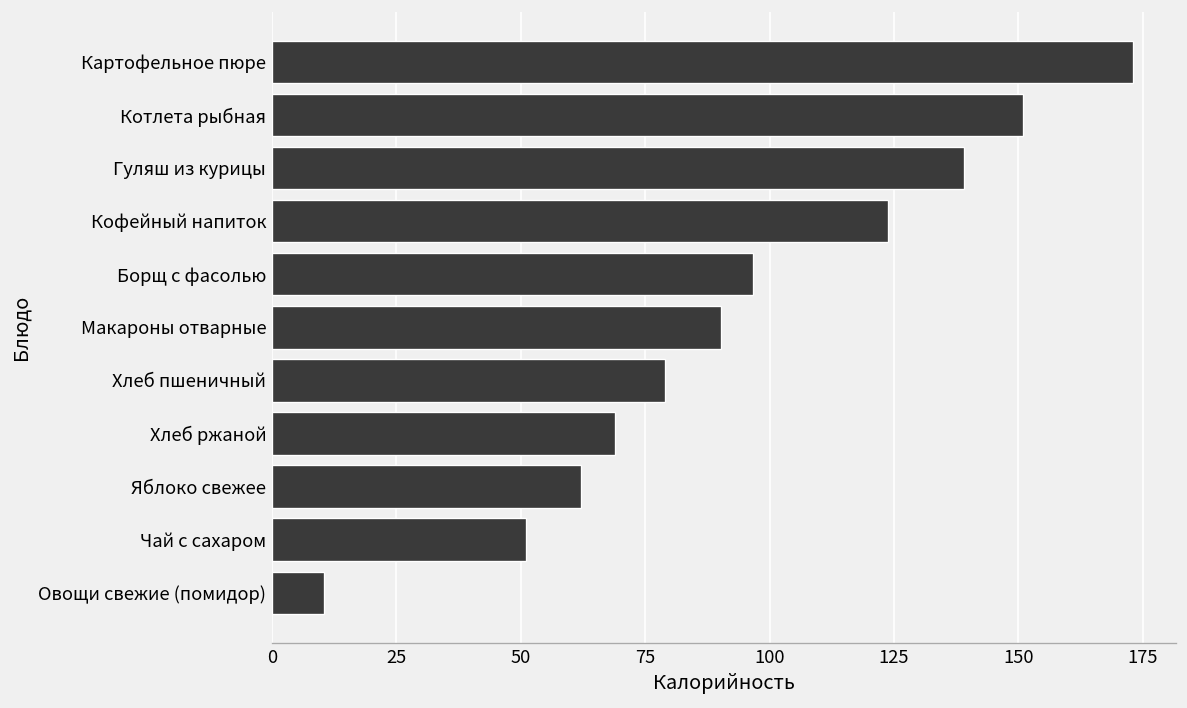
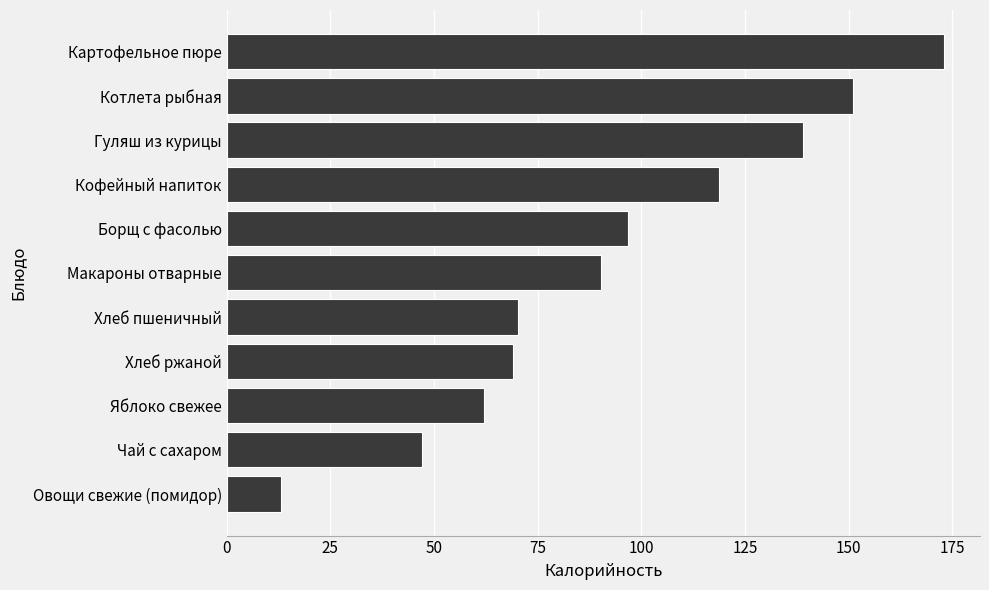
  {
    "Картофельное пюре": 173,
    "Котлета рыбная": 151,
    "Гуляш из курицы": 139,
-   "Кофейный напиток": 124,
+   "Кофейный напиток": 119,
    "Борщ с фасолью": 97,
    "Макароны отварные": 90,
-   "Хлеб пшеничный": 79,
+   "Хлеб пшеничный": 70,
    "Хлеб ржаной": 69,
    "Яблоко свежее": 62,
-   "Чай с сахаром": 51,
-   "Овощи свежие (помидор)": 11
+   "Чай с сахаром": 47,
+   "Овощи свежие (помидор)": 13
  }
